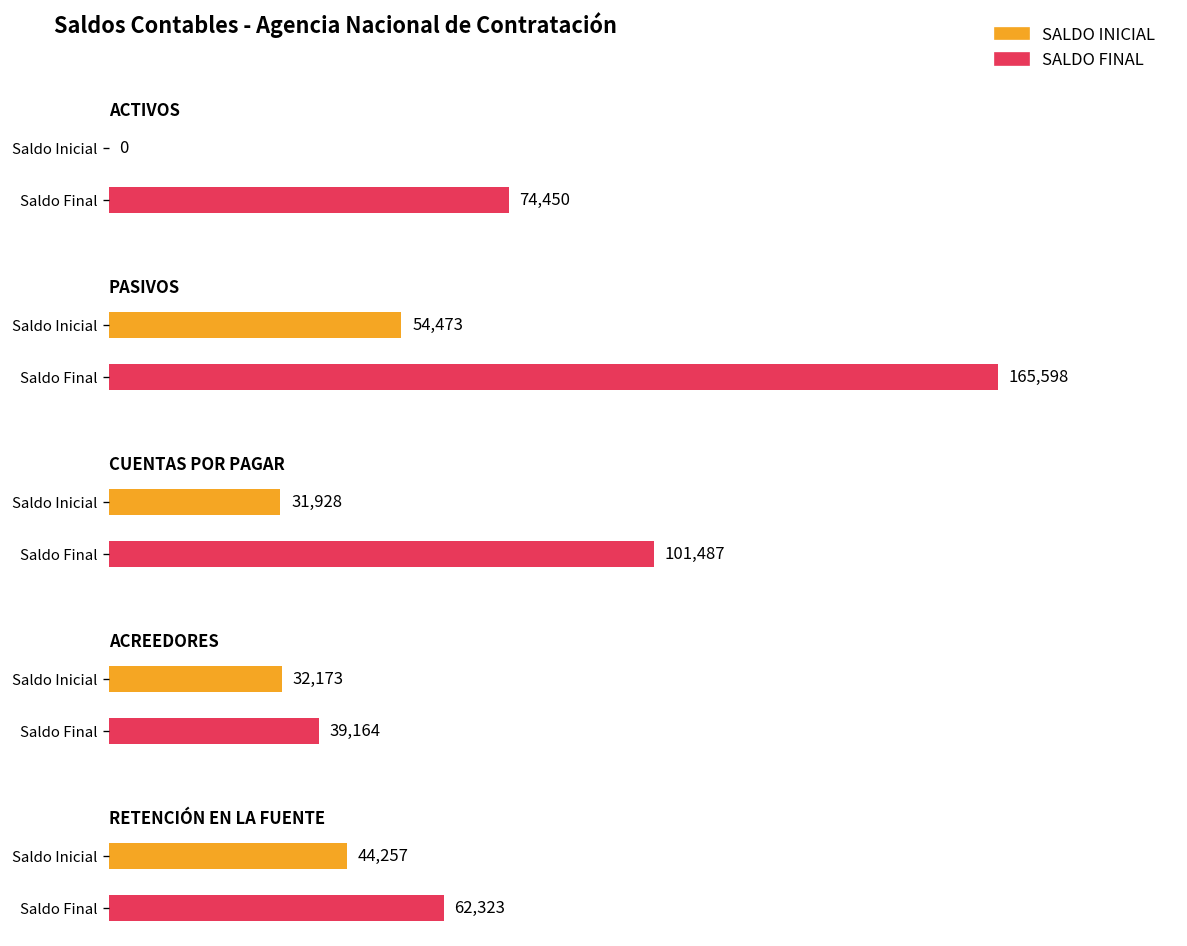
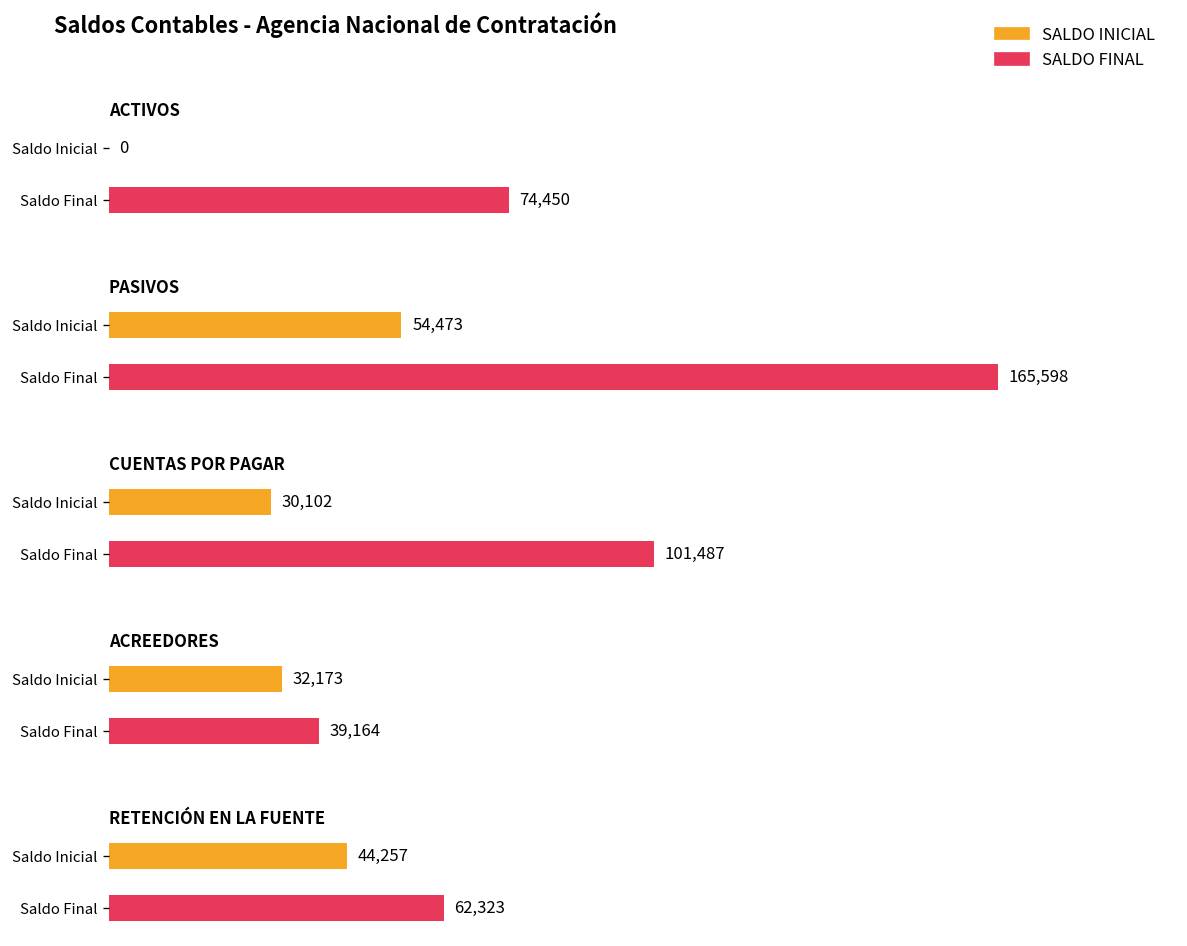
  {
    "ACTIVOS": {
      "Saldo Inicial": "0",
      "Saldo Final": "74,450"
    },
    "PASIVOS": {
      "Saldo Inicial": "54,473",
      "Saldo Final": "165,598"
    },
    "CUENTAS POR PAGAR": {
-     "Saldo Inicial": "31,928",
+     "Saldo Inicial": "30,102",
      "Saldo Final": "101,487"
    },
    "ACREEDORES": {
      "Saldo Inicial": "32,173",
      "Saldo Final": "39,164"
    },
    "RETENCIÓN EN LA FUENTE": {
      "Saldo Inicial": "44,257",
      "Saldo Final": "62,323"
    }
  }
